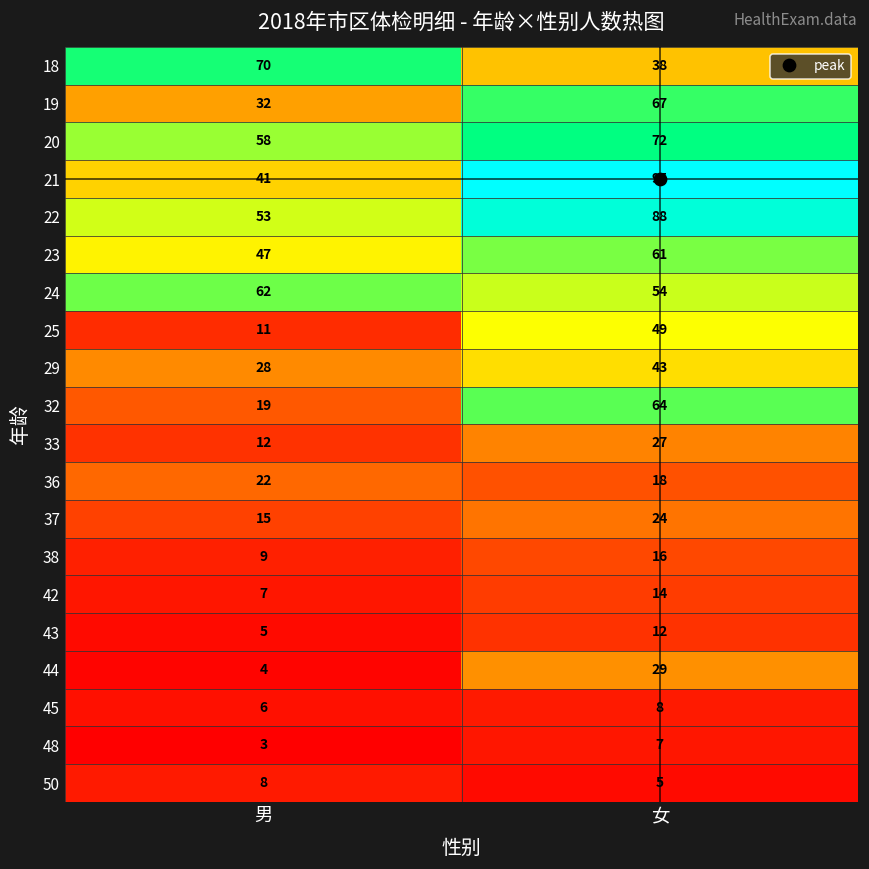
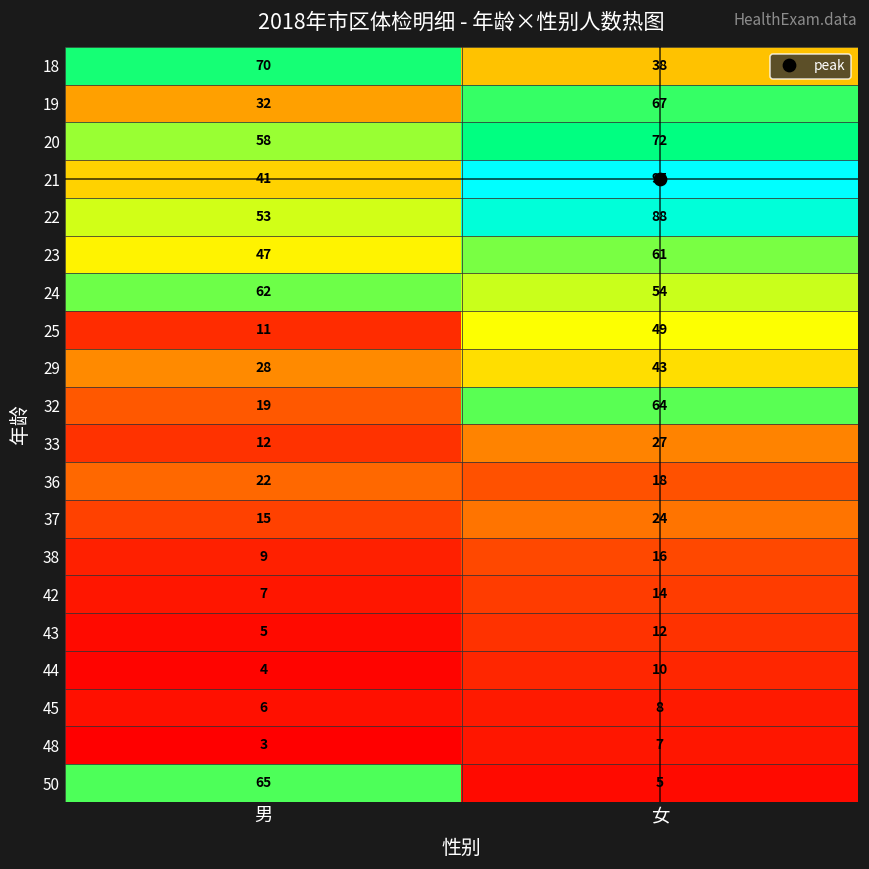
  {
    "18": {
      "男": 70,
      "女": 38
    },
    "19": {
      "男": 32,
      "女": 67
    },
    "20": {
      "男": 58,
      "女": 72
    },
    "21": {
      "男": 41
    },
    "22": {
      "男": 53,
      "女": 88
    },
    "23": {
      "男": 47,
      "女": 61
    },
    "24": {
      "男": 62,
      "女": 54
    },
    "25": {
      "男": 11,
      "女": 49
    },
    "29": {
      "男": 28,
      "女": 43
    },
    "32": {
      "男": 19,
      "女": 64
    },
    "33": {
      "男": 12,
      "女": 27
    },
    "36": {
      "男": 22,
      "女": 18
    },
    "37": {
      "男": 15,
      "女": 24
    },
    "38": {
      "男": 9,
      "女": 16
    },
    "42": {
      "男": 7,
      "女": 14
    },
    "43": {
      "男": 5,
      "女": 12
    },
    "44": {
      "男": 4,
-     "女": 29
+     "女": 10
    },
    "45": {
      "男": 6,
      "女": 8
    },
    "48": {
      "男": 3,
      "女": 7
    },
    "50": {
-     "男": 8,
+     "男": 65,
      "女": 5
    }
  }
